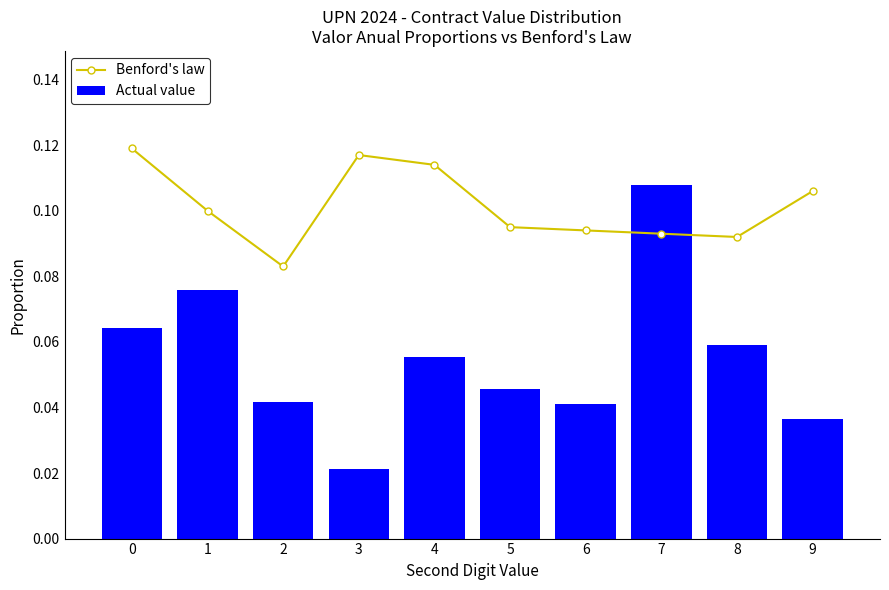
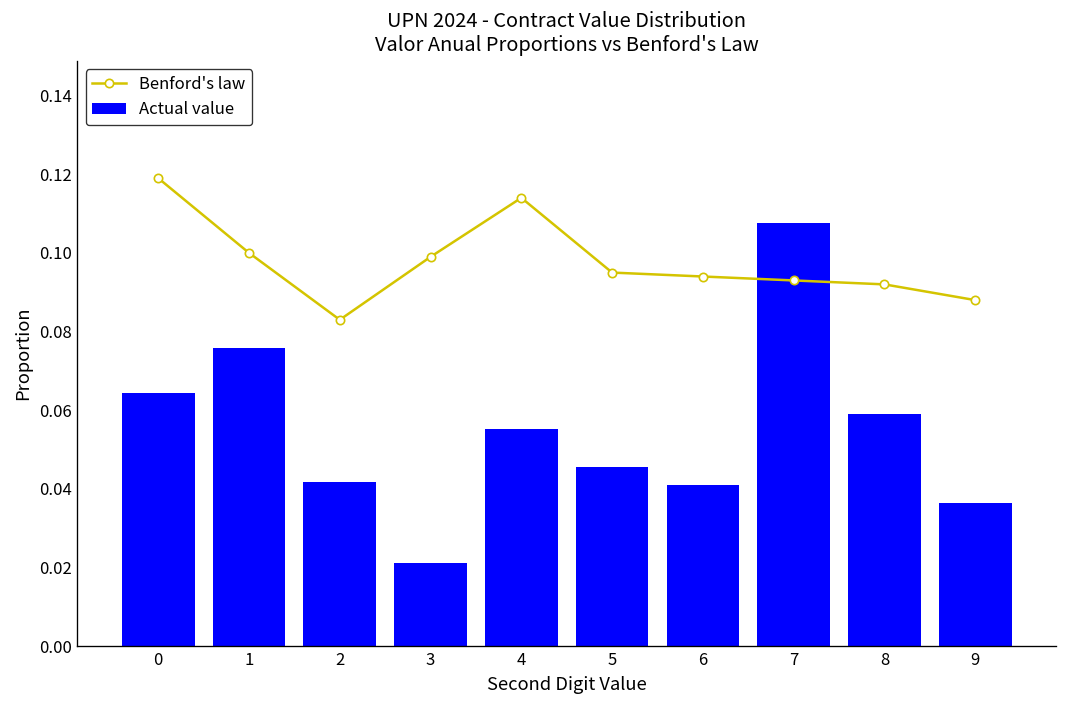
  {
    "Actual value": {
      "0": 0.064,
      "1": 0.076,
      "2": 0.042,
      "3": 0.021,
      "4": 0.055,
      "5": 0.046,
      "6": 0.041,
      "7": 0.108,
      "8": 0.059,
      "9": 0.036
    },
    "Benford's law": {
      "0": 0.119,
      "1": 0.100,
      "2": 0.083,
-     "3": 0.117,
+     "3": 0.099,
      "4": 0.114,
      "5": 0.095,
      "6": 0.094,
      "7": 0.093,
      "8": 0.092,
-     "9": 0.106
+     "9": 0.088
    }
  }
